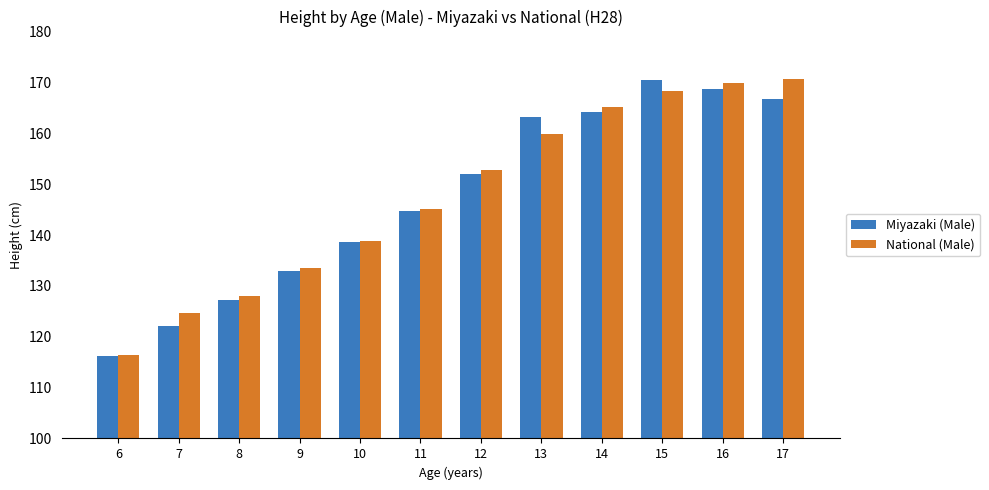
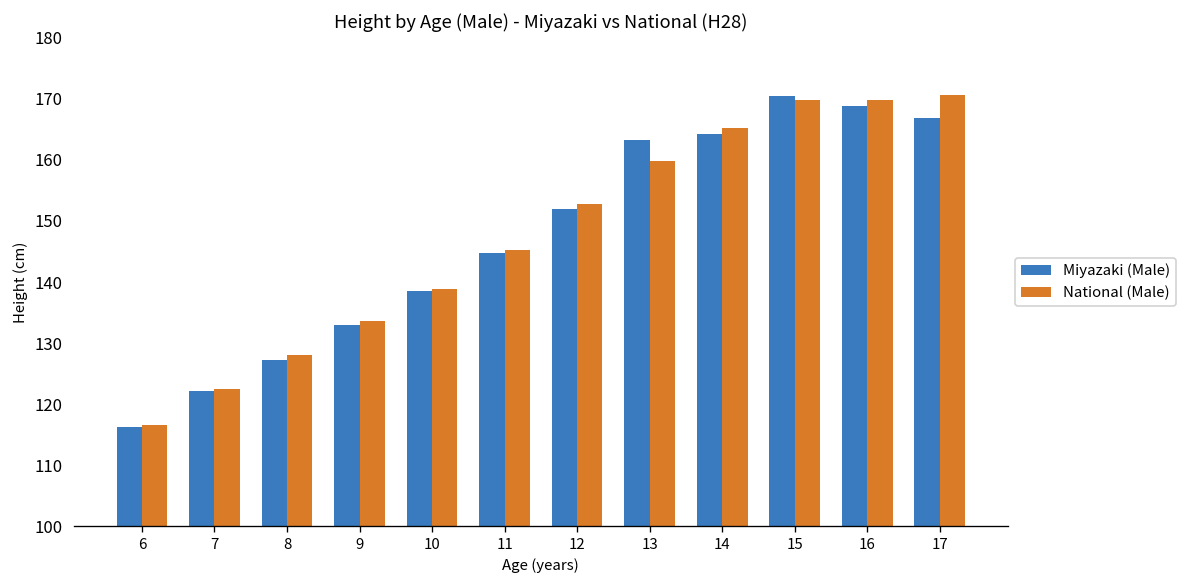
  {
    "Miyazaki (Male)": {
      "6": 116,
      "7": 122,
      "8": 127,
      "9": 133,
      "10": 139,
      "11": 145,
      "12": 152,
      "13": 163,
      "14": 164,
      "15": 170,
      "16": 169,
      "17": 167
    },
    "National (Male)": {
      "6": 117,
-     "7": 125,
+     "7": 123,
      "8": 128,
      "9": 134,
      "10": 139,
      "11": 145,
      "12": 153,
      "13": 160,
      "14": 165,
-     "15": 168,
+     "15": 170,
      "16": 170,
      "17": 171
    }
  }
